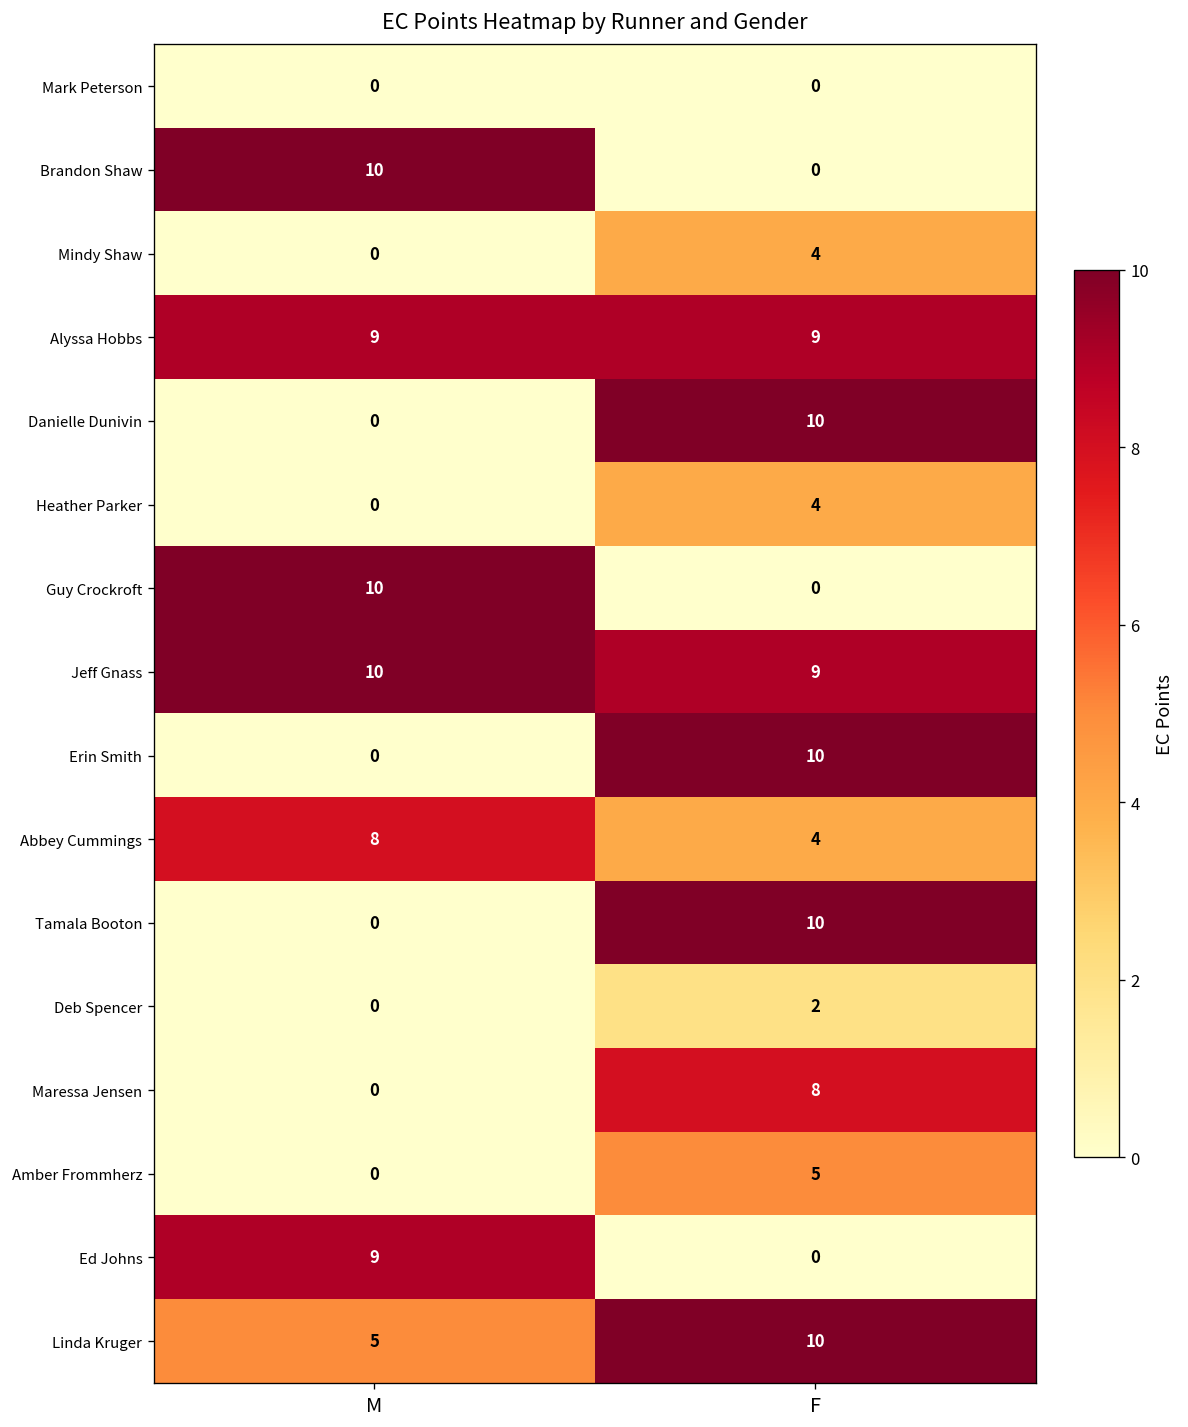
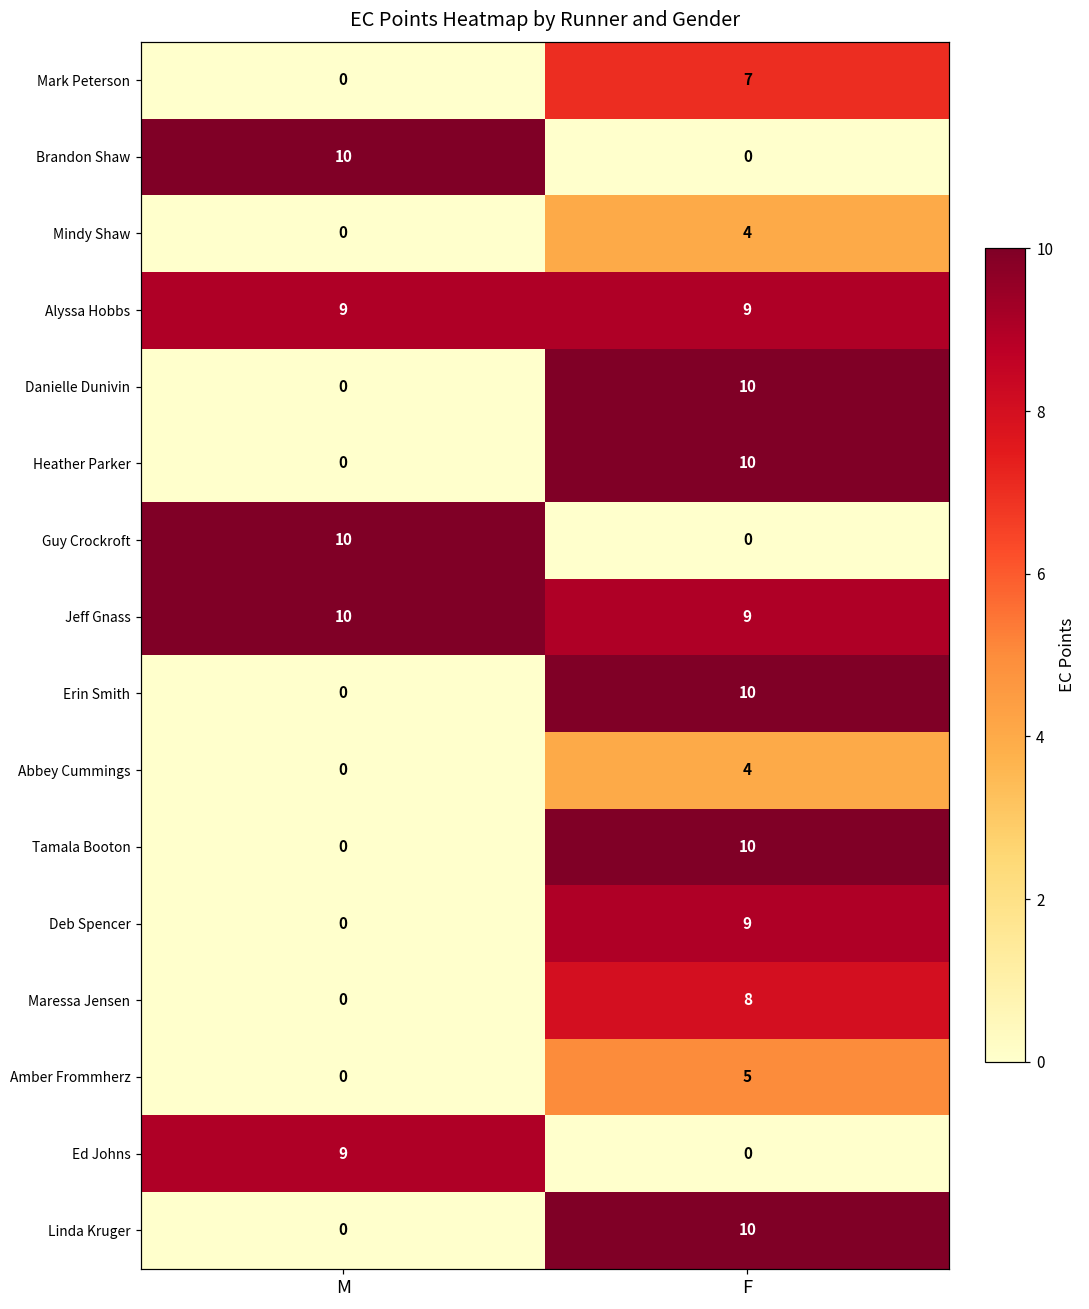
  {
    "Mark Peterson": {
      "M": 0,
-     "F": 0
+     "F": 7
    },
    "Brandon Shaw": {
      "M": 10,
      "F": 0
    },
    "Mindy Shaw": {
      "M": 0,
      "F": 4
    },
    "Alyssa Hobbs": {
      "M": 9,
      "F": 9
    },
    "Danielle Dunivin": {
      "M": 0,
      "F": 10
    },
    "Heather Parker": {
      "M": 0,
-     "F": 4
+     "F": 10
    },
    "Guy Crockroft": {
      "M": 10,
      "F": 0
    },
    "Jeff Gnass": {
      "M": 10,
      "F": 9
    },
    "Erin Smith": {
      "M": 0,
      "F": 10
    },
    "Abbey Cummings": {
-     "M": 8,
+     "M": 0,
      "F": 4
    },
    "Tamala Booton": {
      "M": 0,
      "F": 10
    },
    "Deb Spencer": {
      "M": 0,
-     "F": 2
+     "F": 9
    },
    "Maressa Jensen": {
      "M": 0,
      "F": 8
    },
    "Amber Frommherz": {
      "M": 0,
      "F": 5
    },
    "Ed Johns": {
      "M": 9,
      "F": 0
    },
    "Linda Kruger": {
-     "M": 5,
+     "M": 0,
      "F": 10
    }
  }
